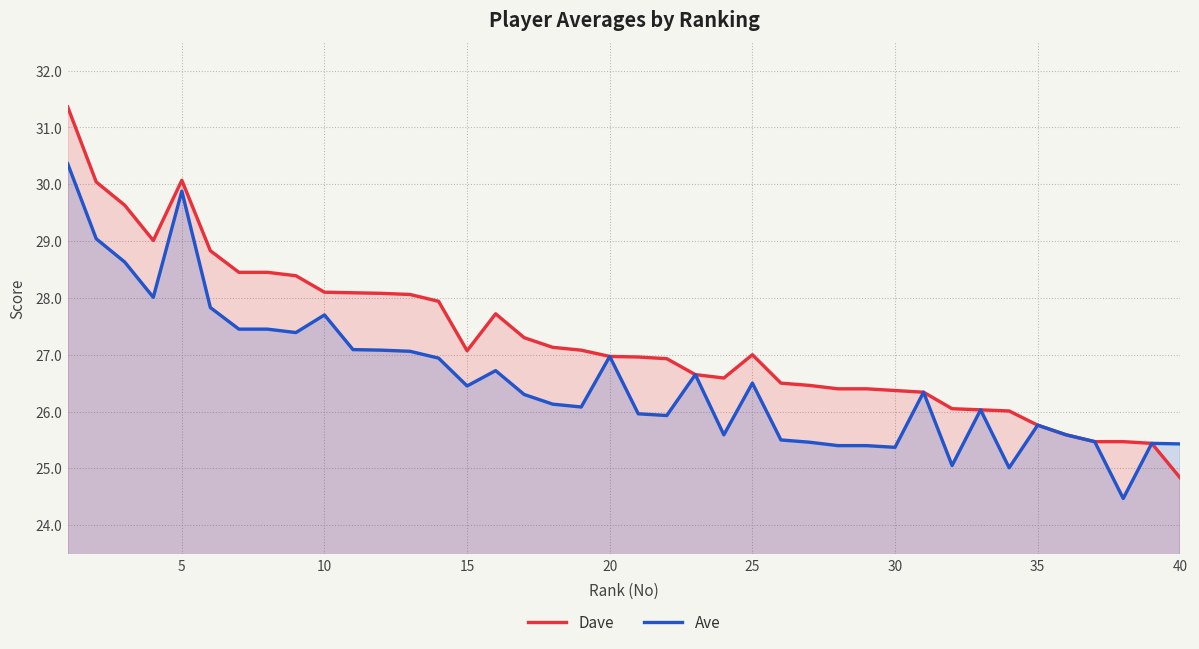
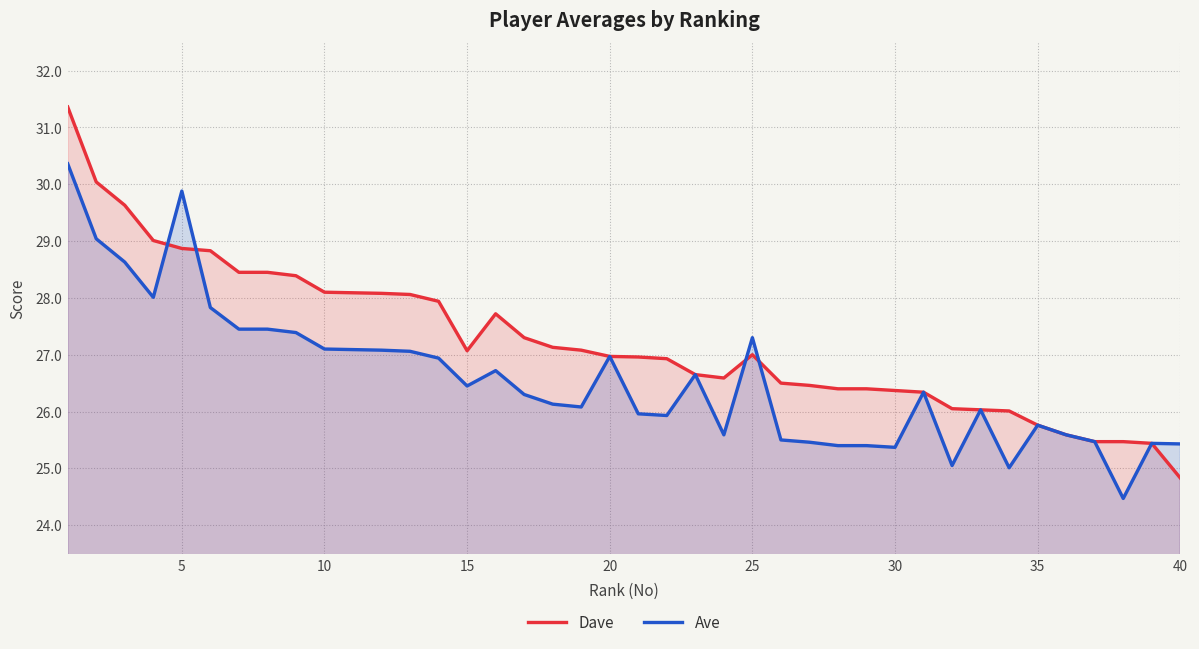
  {
    "Dave": {
-     "5": 30.1,
+     "5": 28.9,
      "10": 28.1,
      "15": 27.1,
      "25": 27.0,
      "30": 26.4,
      "40": 24.8
    },
    "Ave": {
      "5": 29.9,
-     "10": 27.7,
+     "10": 27.1,
      "15": 26.5,
-     "25": 26.5,
+     "25": 27.3,
      "30": 25.4,
      "40": 25.4
    }
  }
